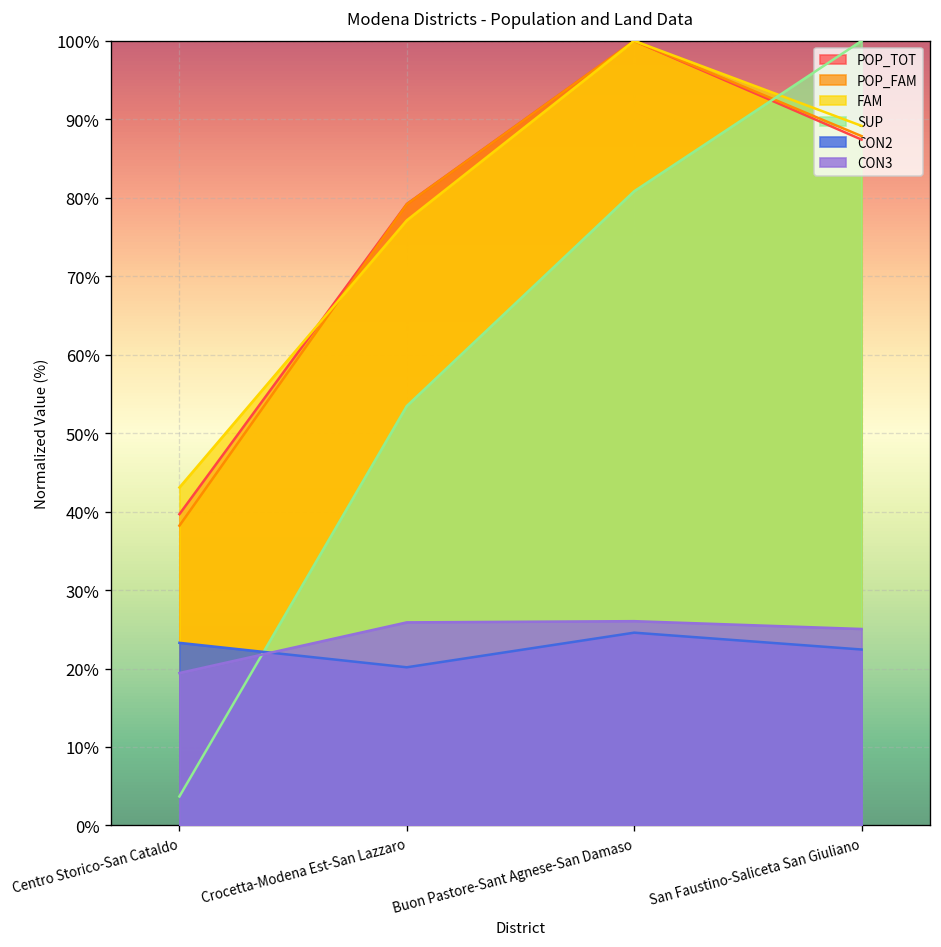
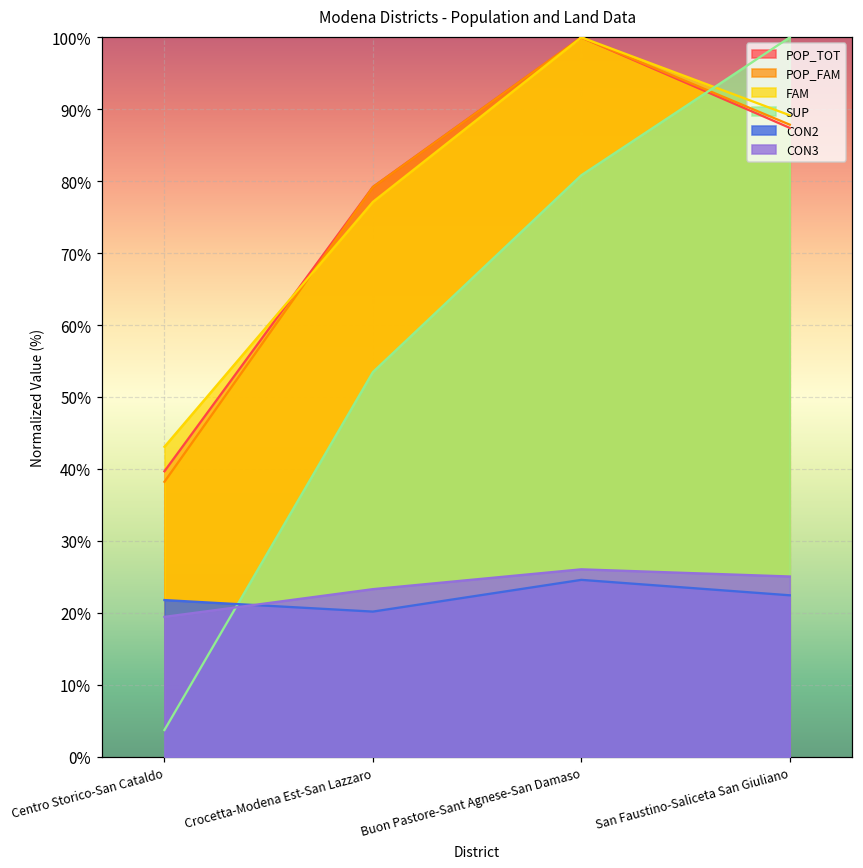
  {
    "POP_TOT": {
      "Centro Storico-San Cataldo": "40%"
    },
    "POP_FAM": {
      "Centro Storico-San Cataldo": "38%"
    },
    "FAM": {
      "Centro Storico-San Cataldo": "43%",
      "Crocetta-Modena Est-San Lazzaro": "77%"
    },
    "SUP": {
      "Centro Storico-San Cataldo": "4%",
      "Crocetta-Modena Est-San Lazzaro": "53%",
      "Buon Pastore-Sant Agnese-San Damaso": "81%",
      "San Faustino-Saliceta San Giuliano": "100%"
    },
    "CON2": {
-     "Centro Storico-San Cataldo": "23%",
+     "Centro Storico-San Cataldo": "22%",
      "Crocetta-Modena Est-San Lazzaro": "20%",
      "Buon Pastore-Sant Agnese-San Damaso": "25%",
      "San Faustino-Saliceta San Giuliano": "22%"
    },
    "CON3": {
      "Centro Storico-San Cataldo": "19%",
-     "Crocetta-Modena Est-San Lazzaro": "26%",
+     "Crocetta-Modena Est-San Lazzaro": "23%",
      "Buon Pastore-Sant Agnese-San Damaso": "26%",
      "San Faustino-Saliceta San Giuliano": "25%"
    }
  }
